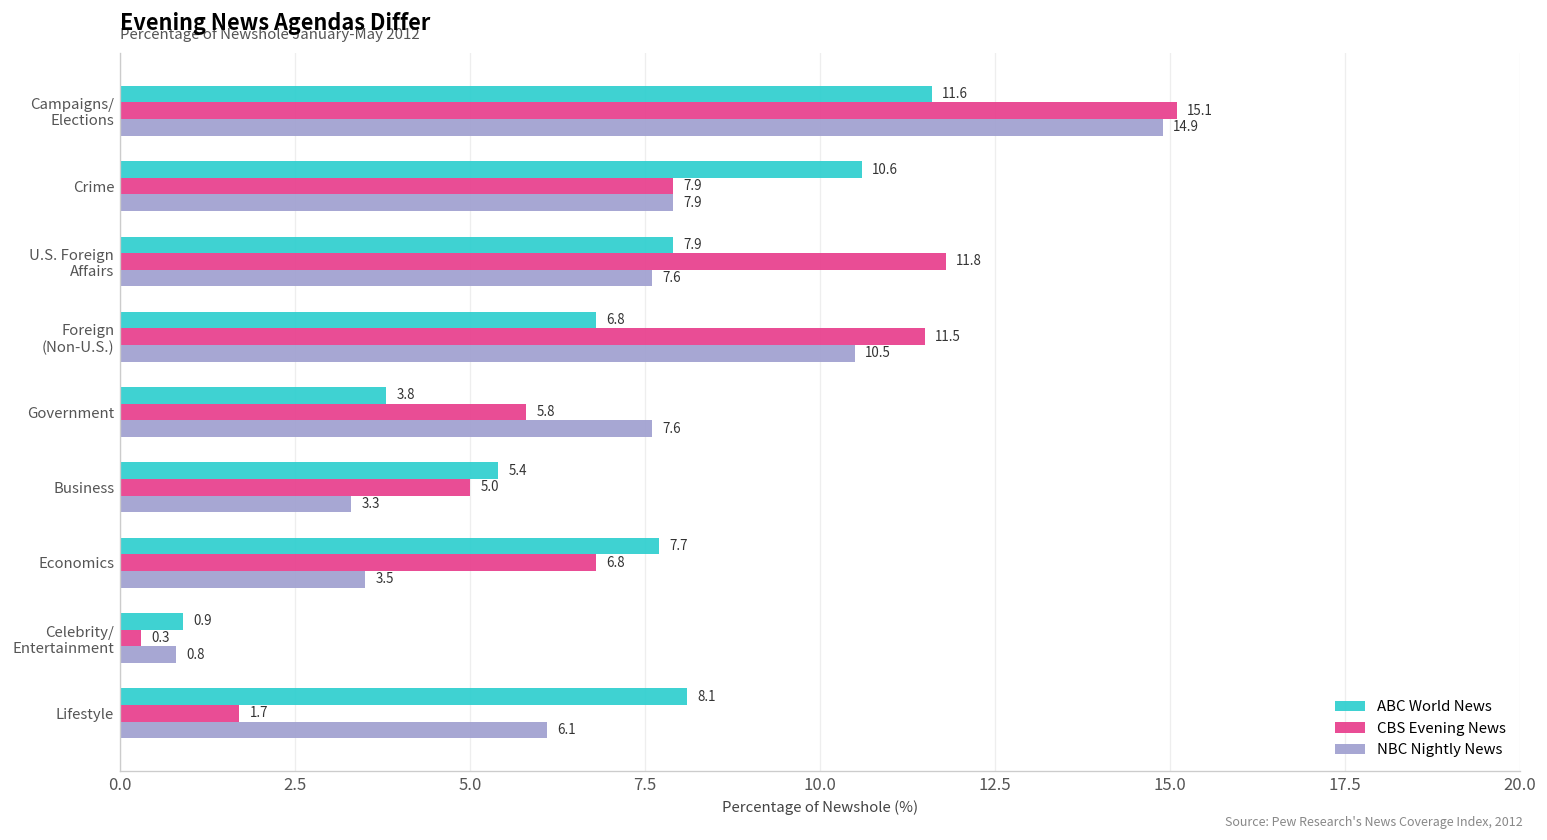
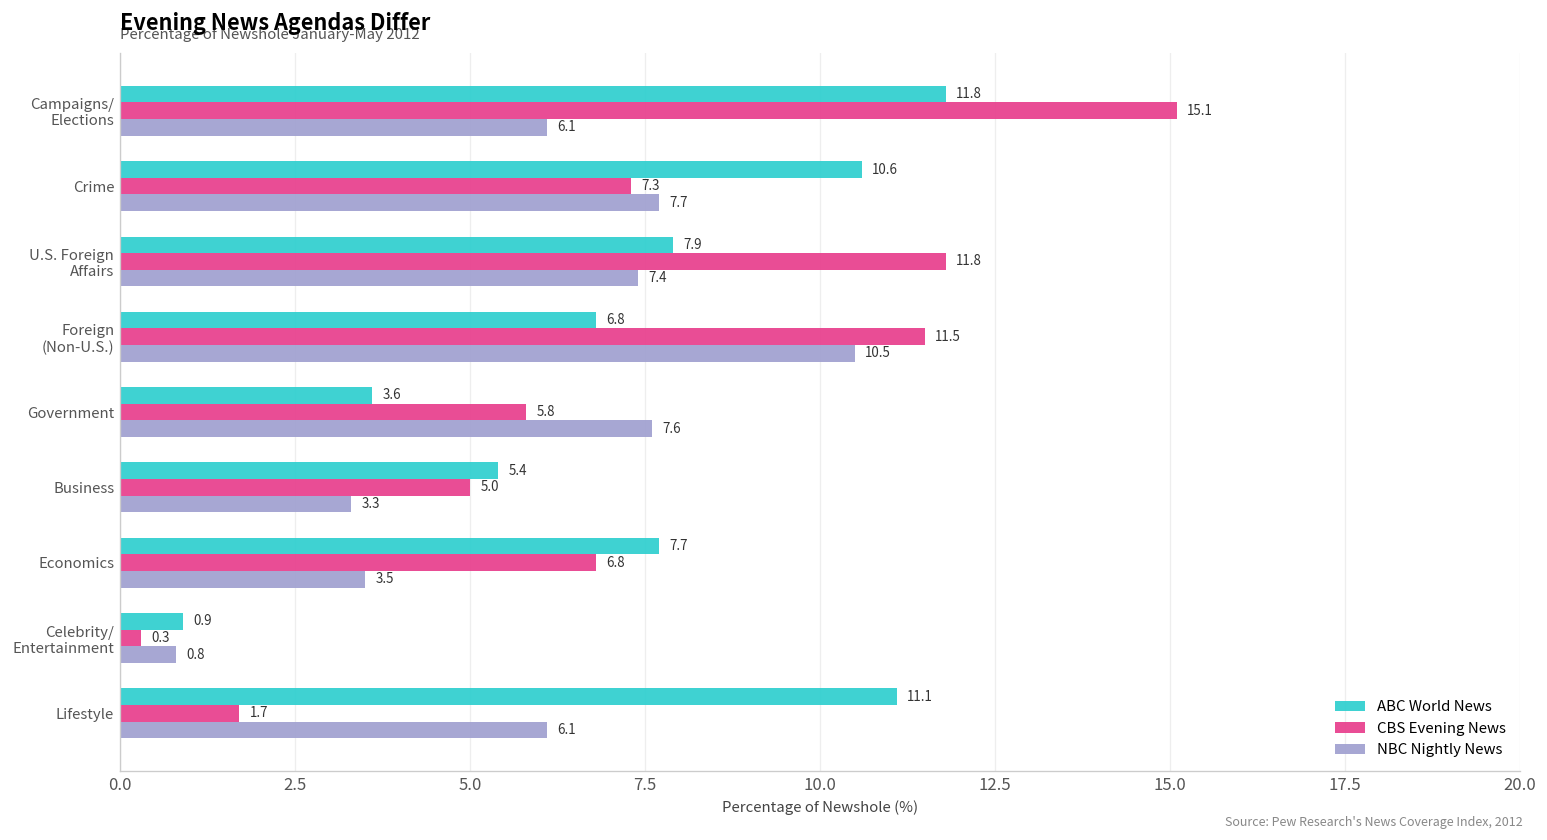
  {
    "ABC World News": {
-     "Campaigns/ Elections": 11.6,
+     "Campaigns/ Elections": 11.8,
      "Crime": 10.6,
      "U.S. Foreign Affairs": 7.9,
      "Foreign (Non-U.S.)": 6.8,
-     "Government": 3.8,
+     "Government": 3.6,
      "Business": 5.4,
      "Economics": 7.7,
      "Celebrity/ Entertainment": 0.9,
-     "Lifestyle": 8.1
+     "Lifestyle": 11.1
    },
    "CBS Evening News": {
      "Campaigns/ Elections": 15.1,
-     "Crime": 7.9,
+     "Crime": 7.3,
      "U.S. Foreign Affairs": 11.8,
      "Foreign (Non-U.S.)": 11.5,
      "Government": 5.8,
      "Business": 5.0,
      "Economics": 6.8,
      "Celebrity/ Entertainment": 0.3,
      "Lifestyle": 1.7
    },
    "NBC Nightly News": {
-     "Campaigns/ Elections": 14.9,
-     "Crime": 7.9,
-     "U.S. Foreign Affairs": 7.6,
+     "Campaigns/ Elections": 6.1,
+     "Crime": 7.7,
+     "U.S. Foreign Affairs": 7.4,
      "Foreign (Non-U.S.)": 10.5,
      "Government": 7.6,
      "Business": 3.3,
      "Economics": 3.5,
      "Celebrity/ Entertainment": 0.8,
      "Lifestyle": 6.1
    }
  }
